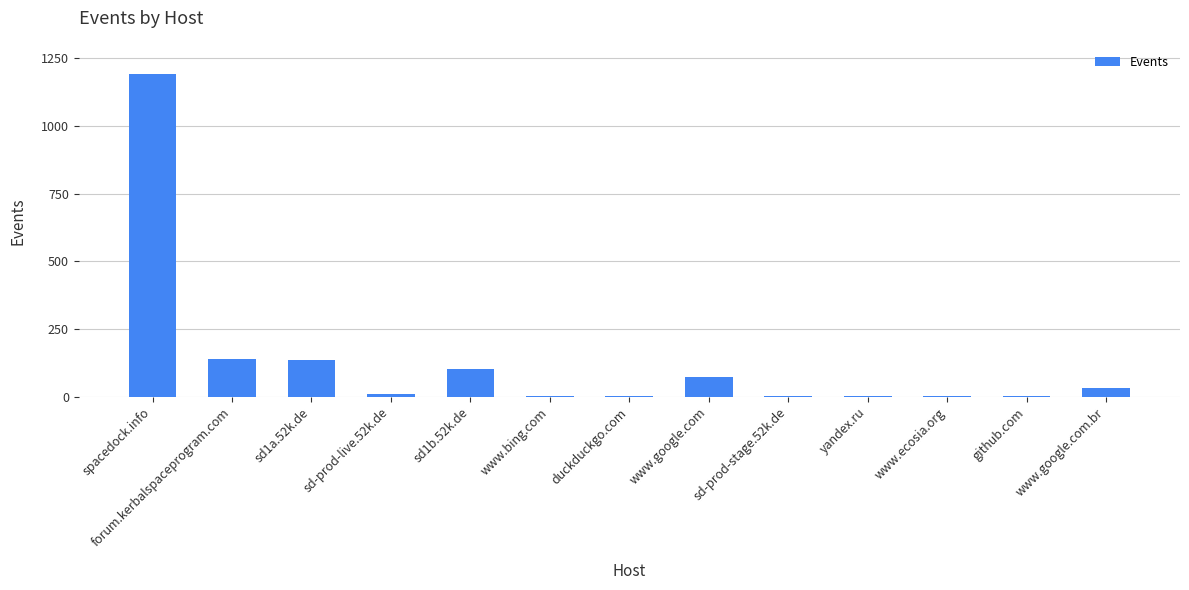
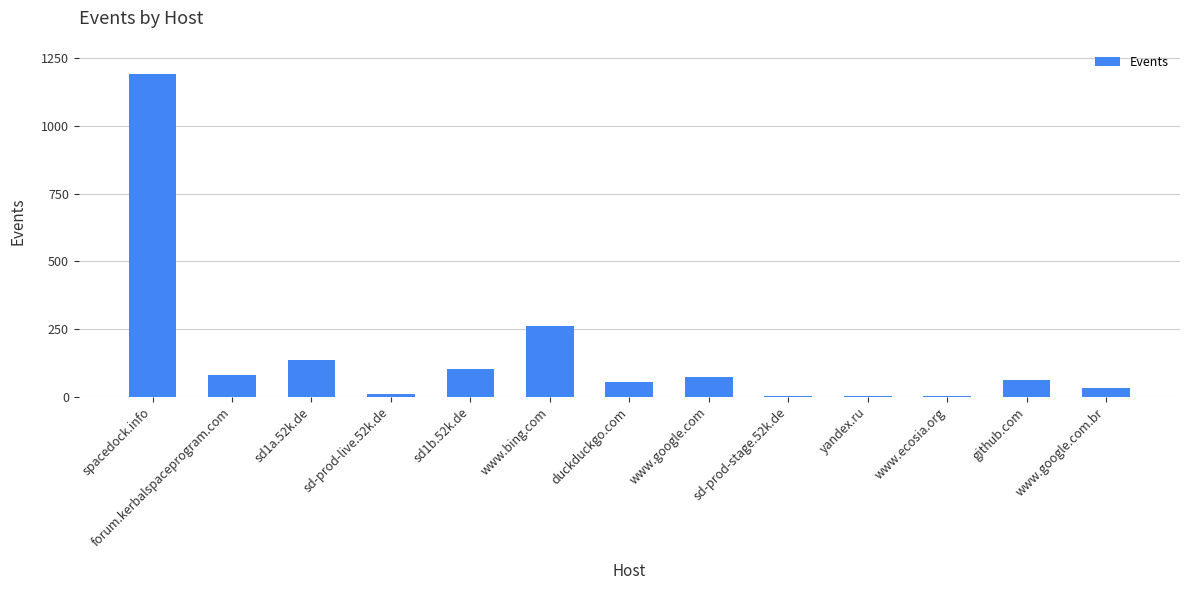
  {
    "spacedock.info": 1190,
-   "forum.kerbalspaceprogram.com": 140,
+   "forum.kerbalspaceprogram.com": 80,
    "sd1a.52k.de": 130,
    "sd-prod-live.52k.de": 10,
    "sd1b.52k.de": 100,
-   "www.bing.com": 0,
-   "duckduckgo.com": 0,
+   "www.bing.com": 260,
+   "duckduckgo.com": 50,
    "www.google.com": 70,
-   "github.com": 0,
+   "github.com": 60,
    "www.google.com.br": 30
  }
